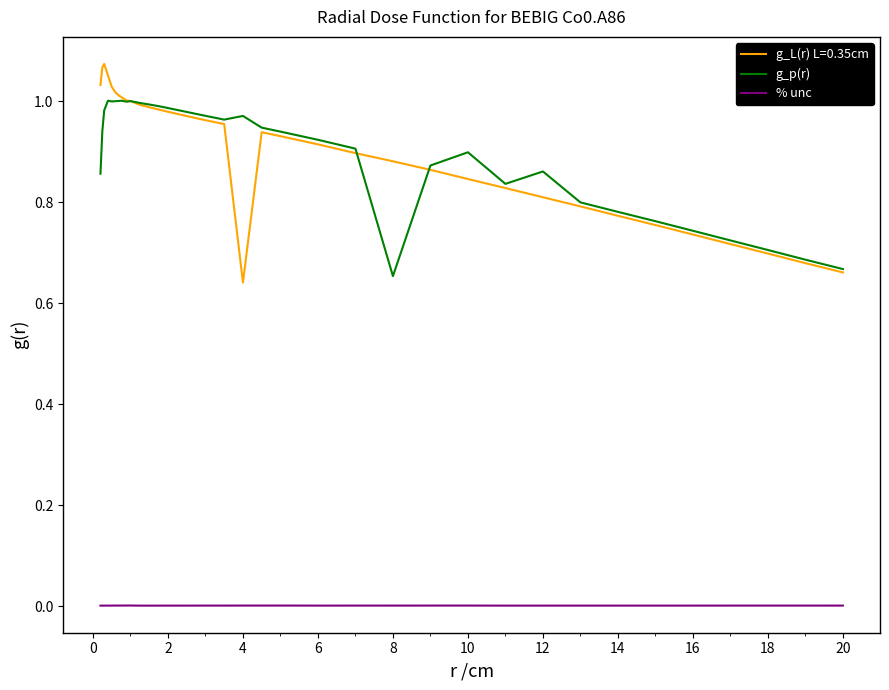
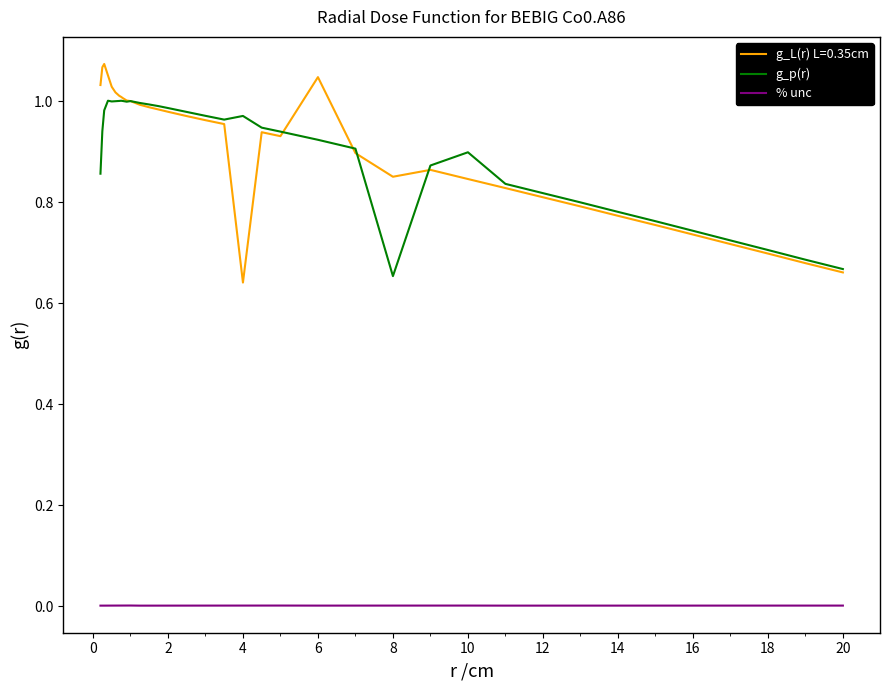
  {
    "g_L(r) L=0.35cm": {
      "2": 0.98,
      "4": 0.64,
-     "6": 0.91,
-     "8": 0.88,
+     "6": 1.05,
+     "8": 0.85,
      "10": 0.85,
      "12": 0.81,
      "14": 0.77,
      "16": 0.74,
      "18": 0.70,
      "20": 0.66
    },
    "g_p(r)": {
      "2": 0.99,
      "4": 0.97,
      "6": 0.92,
      "8": 0.65,
      "10": 0.90,
-     "12": 0.86,
+     "12": 0.82,
      "14": 0.78,
      "16": 0.74,
      "18": 0.71,
      "20": 0.67
    },
    "% unc": {
      "2": 0.00,
      "4": 0.00,
      "6": 0.00,
      "8": 0.00,
      "10": 0.00,
      "12": 0.00,
      "14": 0.00,
      "16": 0.00,
      "18": 0.00,
      "20": 0.00
    }
  }
